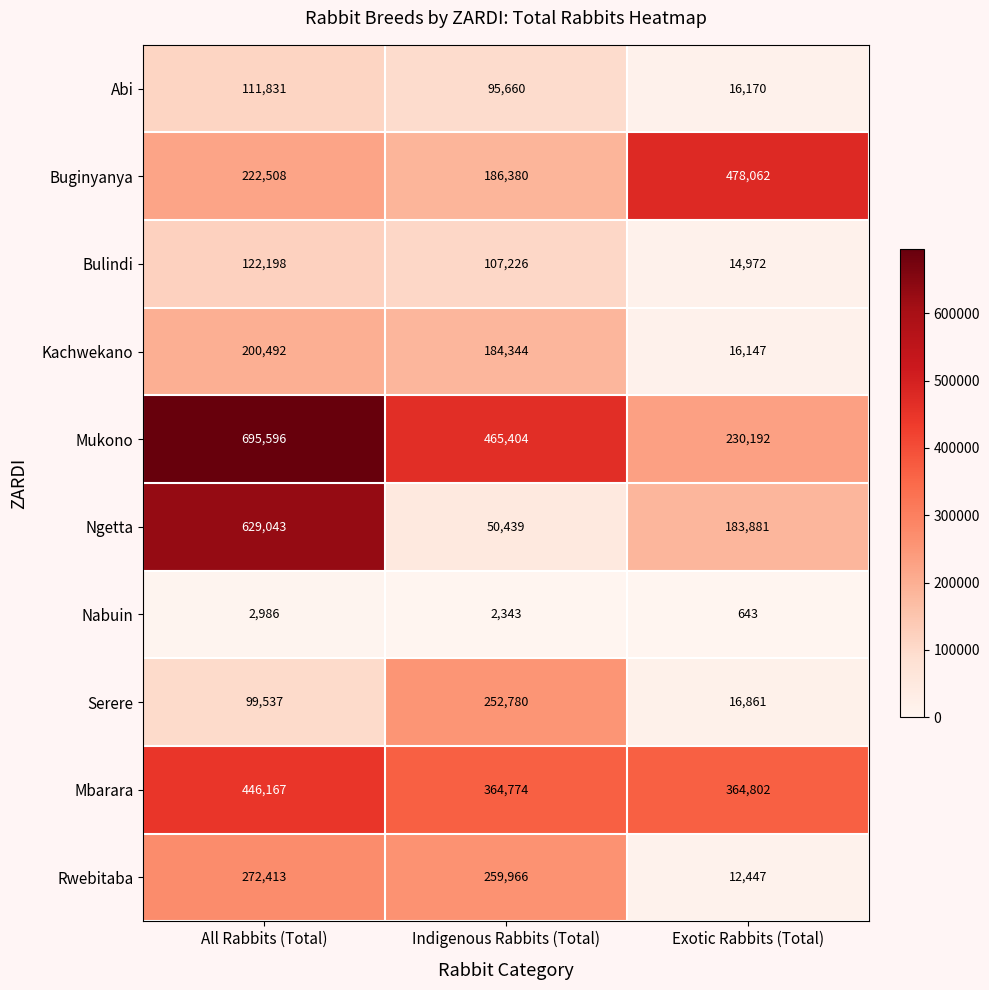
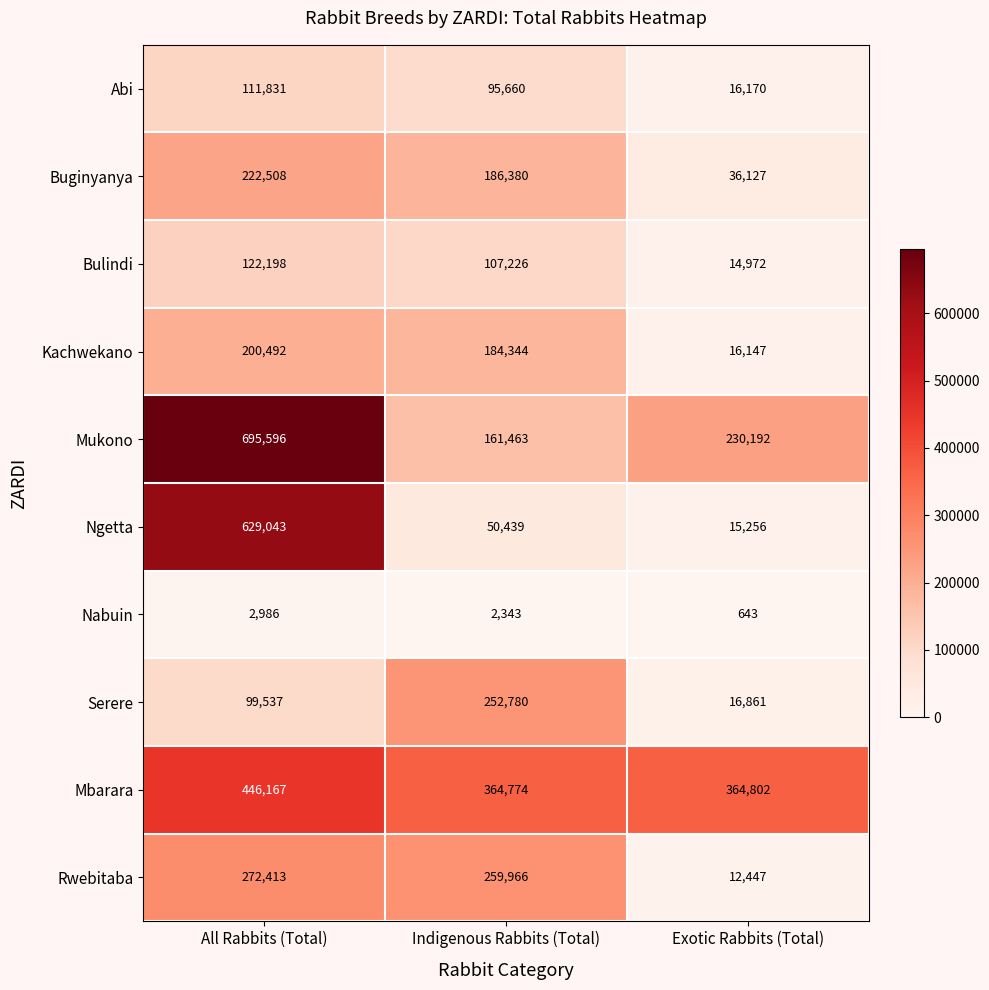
  {
    "Abi": {
      "All Rabbits (Total)": "111,831",
      "Indigenous Rabbits (Total)": "95,660",
      "Exotic Rabbits (Total)": "16,170"
    },
    "Buginyanya": {
      "All Rabbits (Total)": "222,508",
      "Indigenous Rabbits (Total)": "186,380",
-     "Exotic Rabbits (Total)": "478,062"
+     "Exotic Rabbits (Total)": "36,127"
    },
    "Bulindi": {
      "All Rabbits (Total)": "122,198",
      "Indigenous Rabbits (Total)": "107,226",
      "Exotic Rabbits (Total)": "14,972"
    },
    "Kachwekano": {
      "All Rabbits (Total)": "200,492",
      "Indigenous Rabbits (Total)": "184,344",
      "Exotic Rabbits (Total)": "16,147"
    },
    "Mukono": {
      "All Rabbits (Total)": "695,596",
-     "Indigenous Rabbits (Total)": "465,404",
+     "Indigenous Rabbits (Total)": "161,463",
      "Exotic Rabbits (Total)": "230,192"
    },
    "Ngetta": {
      "All Rabbits (Total)": "629,043",
      "Indigenous Rabbits (Total)": "50,439",
-     "Exotic Rabbits (Total)": "183,881"
+     "Exotic Rabbits (Total)": "15,256"
    },
    "Nabuin": {
      "All Rabbits (Total)": "2,986",
      "Indigenous Rabbits (Total)": "2,343",
      "Exotic Rabbits (Total)": "643"
    },
    "Serere": {
      "All Rabbits (Total)": "99,537",
      "Indigenous Rabbits (Total)": "252,780",
      "Exotic Rabbits (Total)": "16,861"
    },
    "Mbarara": {
      "All Rabbits (Total)": "446,167",
      "Indigenous Rabbits (Total)": "364,774",
      "Exotic Rabbits (Total)": "364,802"
    },
    "Rwebitaba": {
      "All Rabbits (Total)": "272,413",
      "Indigenous Rabbits (Total)": "259,966",
      "Exotic Rabbits (Total)": "12,447"
    }
  }
